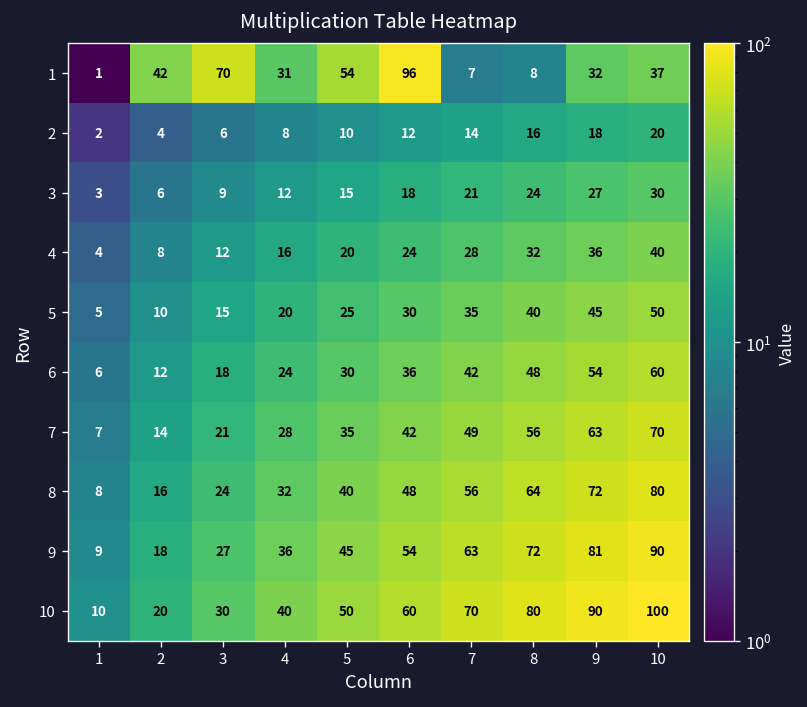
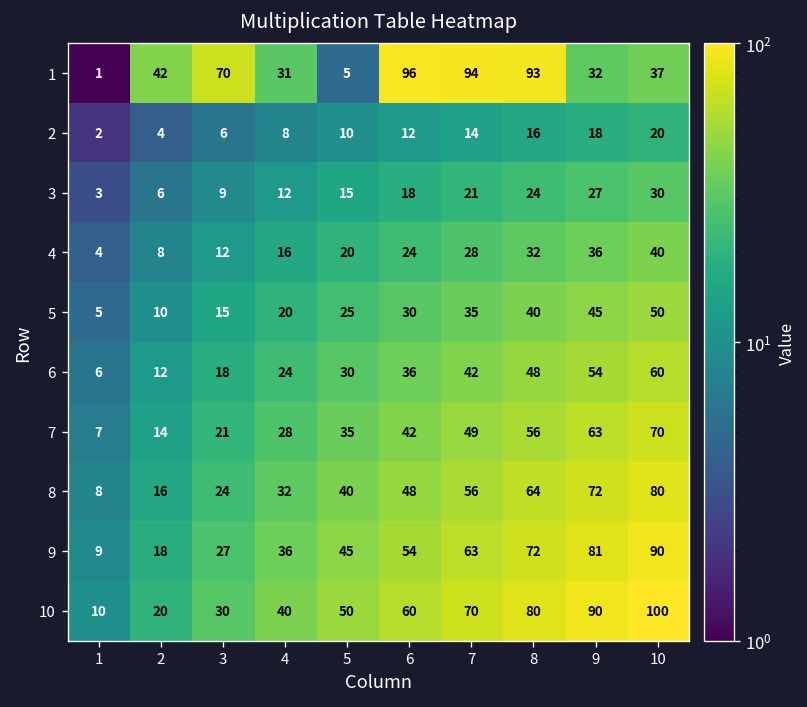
  {
    "1": {
      "1": 1,
      "2": 42,
      "3": 70,
      "4": 31,
-     "5": 54,
+     "5": 5,
      "6": 96,
-     "7": 7,
-     "8": 8,
+     "7": 94,
+     "8": 93,
      "9": 32,
      "10": 37
    },
    "2": {
      "1": 2,
      "2": 4,
      "3": 6,
      "4": 8,
      "5": 10,
      "6": 12,
      "7": 14,
      "8": 16,
      "9": 18,
      "10": 20
    },
    "3": {
      "1": 3,
      "2": 6,
      "3": 9,
      "4": 12,
      "5": 15,
      "6": 18,
      "7": 21,
      "8": 24,
      "9": 27,
      "10": 30
    },
    "4": {
      "1": 4,
      "2": 8,
      "3": 12,
      "4": 16,
      "5": 20,
      "6": 24,
      "7": 28,
      "8": 32,
      "9": 36,
      "10": 40
    },
    "5": {
      "1": 5,
      "2": 10,
      "3": 15,
      "4": 20,
      "5": 25,
      "6": 30,
      "7": 35,
      "8": 40,
      "9": 45,
      "10": 50
    },
    "6": {
      "1": 6,
      "2": 12,
      "3": 18,
      "4": 24,
      "5": 30,
      "6": 36,
      "7": 42,
      "8": 48,
      "9": 54,
      "10": 60
    },
    "7": {
      "1": 7,
      "2": 14,
      "3": 21,
      "4": 28,
      "5": 35,
      "6": 42,
      "7": 49,
      "8": 56,
      "9": 63,
      "10": 70
    },
    "8": {
      "1": 8,
      "2": 16,
      "3": 24,
      "4": 32,
      "5": 40,
      "6": 48,
      "7": 56,
      "8": 64,
      "9": 72,
      "10": 80
    },
    "9": {
      "1": 9,
      "2": 18,
      "3": 27,
      "4": 36,
      "5": 45,
      "6": 54,
      "7": 63,
      "8": 72,
      "9": 81,
      "10": 90
    },
    "10": {
      "1": 10,
      "2": 20,
      "3": 30,
      "4": 40,
      "5": 50,
      "6": 60,
      "7": 70,
      "8": 80,
      "9": 90,
      "10": 100
    }
  }
